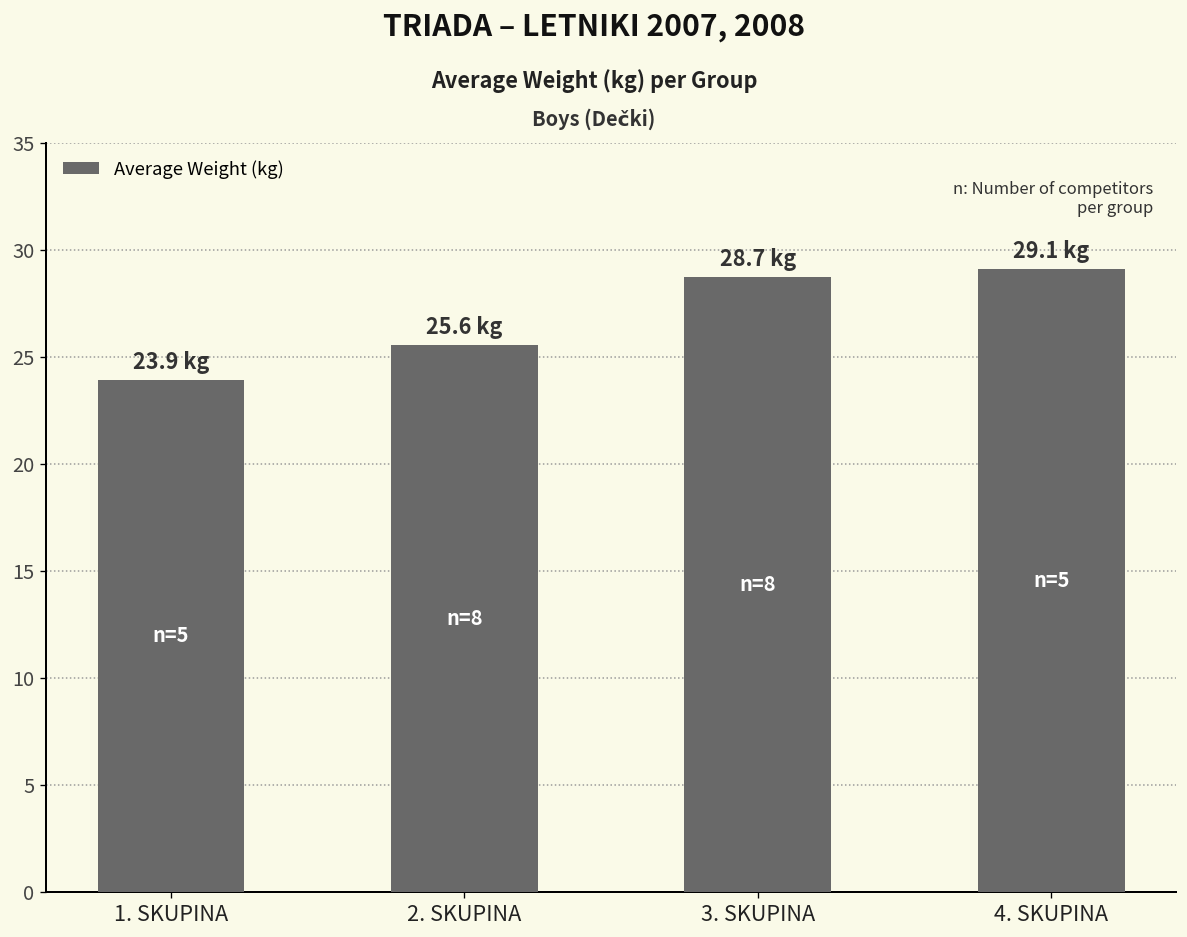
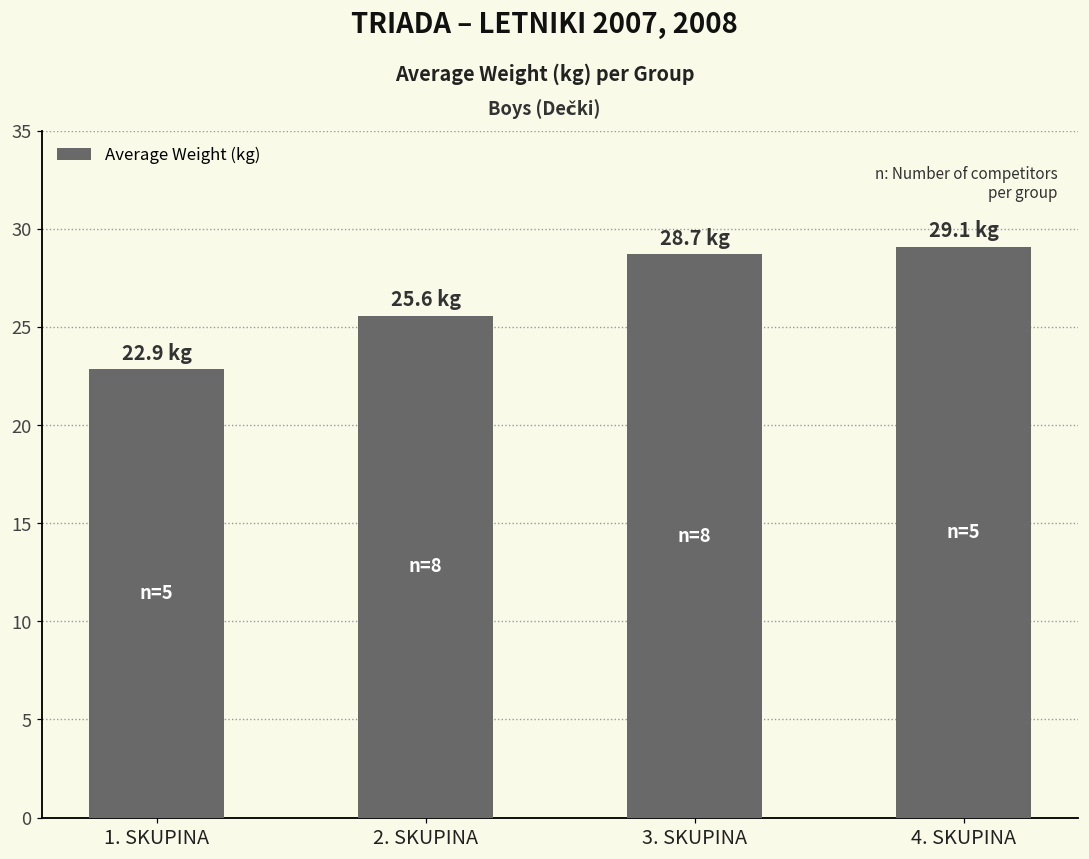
  {
-   "1. SKUPINA": 23.9,
+   "1. SKUPINA": 22.9,
    "2. SKUPINA": 25.6,
    "3. SKUPINA": 28.7,
    "4. SKUPINA": 29.1
  }
